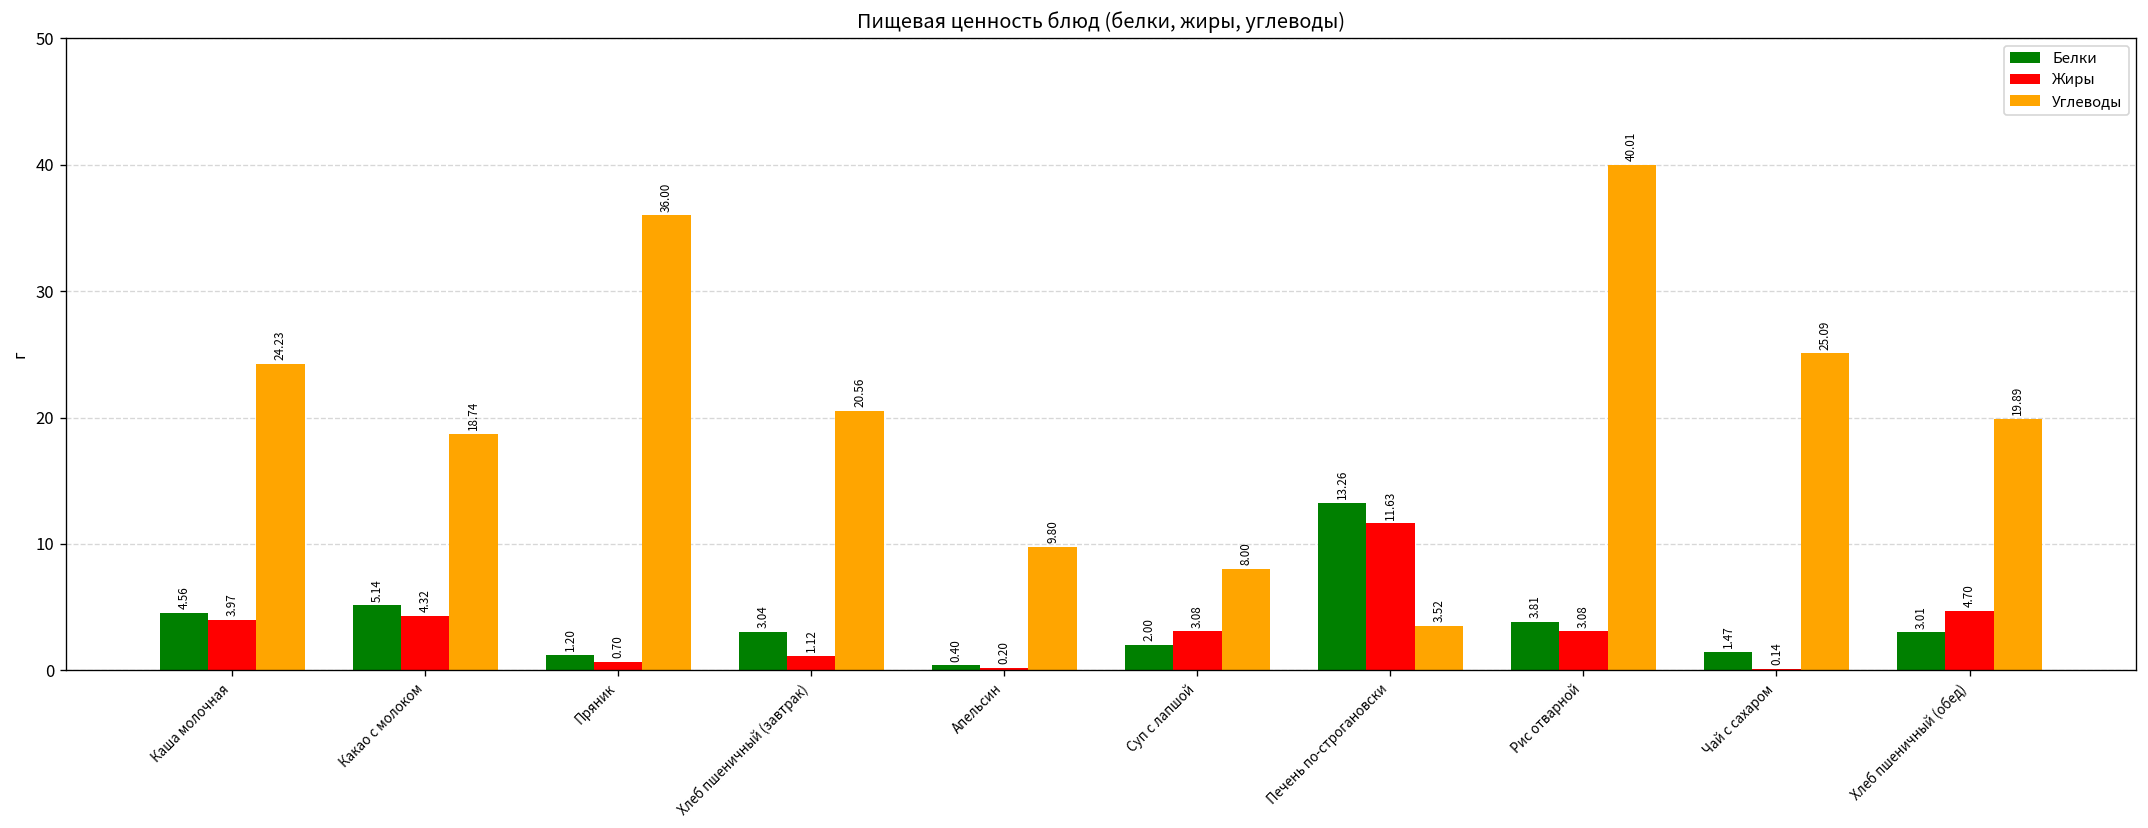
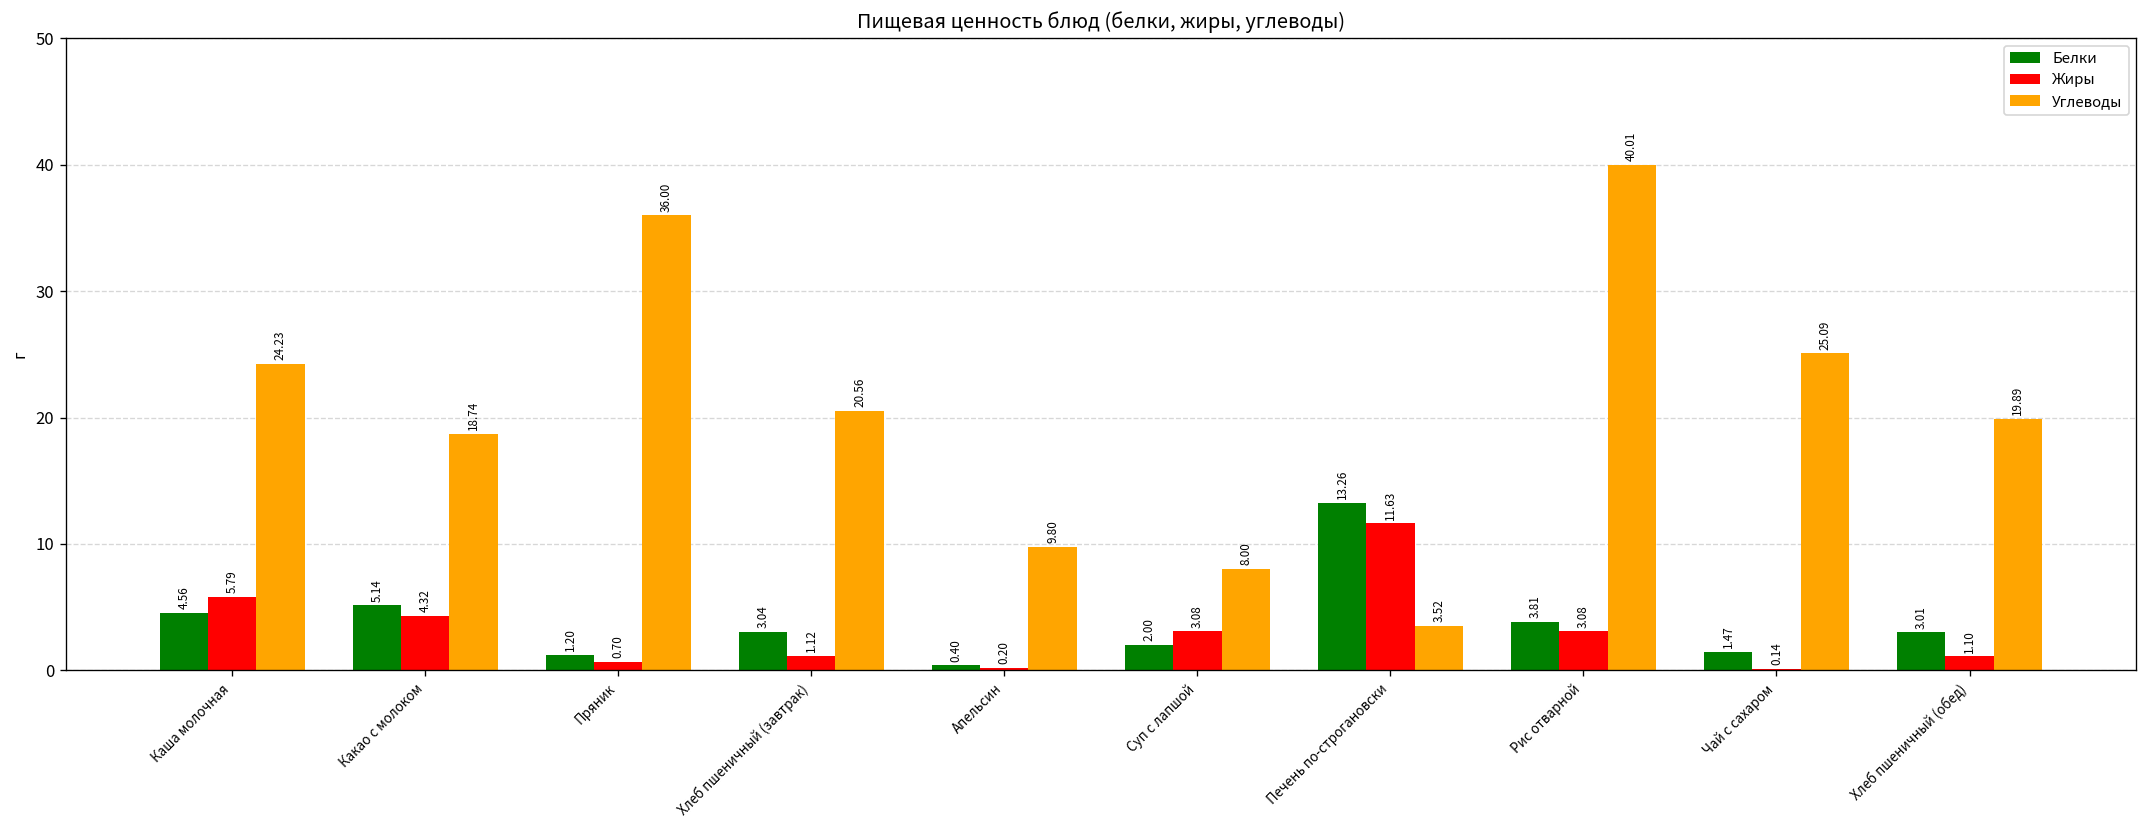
  {
    "Белки": {
      "Каша молочная": 4.56,
      "Какао с молоком": 5.14,
      "Пряник": 1.20,
      "Хлеб пшеничный (завтрак)": 3.04,
      "Апельсин": 0.40,
      "Суп с лапшой": 2.00,
      "Печень по-строгановски": 13.26,
      "Рис отварной": 3.81,
      "Чай с сахаром": 1.47,
      "Хлеб пшеничный (обед)": 3.01
    },
    "Жиры": {
-     "Каша молочная": 3.97,
+     "Каша молочная": 5.79,
      "Какао с молоком": 4.32,
      "Пряник": 0.70,
      "Хлеб пшеничный (завтрак)": 1.12,
      "Апельсин": 0.20,
      "Суп с лапшой": 3.08,
      "Печень по-строгановски": 11.63,
      "Рис отварной": 3.08,
      "Чай с сахаром": 0.14,
-     "Хлеб пшеничный (обед)": 4.70
+     "Хлеб пшеничный (обед)": 1.10
    },
    "Углеводы": {
      "Каша молочная": 24.23,
      "Какао с молоком": 18.74,
      "Пряник": 36.00,
      "Хлеб пшеничный (завтрак)": 20.56,
      "Апельсин": 9.80,
      "Суп с лапшой": 8.00,
      "Печень по-строгановски": 3.52,
      "Рис отварной": 40.01,
      "Чай с сахаром": 25.09,
      "Хлеб пшеничный (обед)": 19.89
    }
  }
